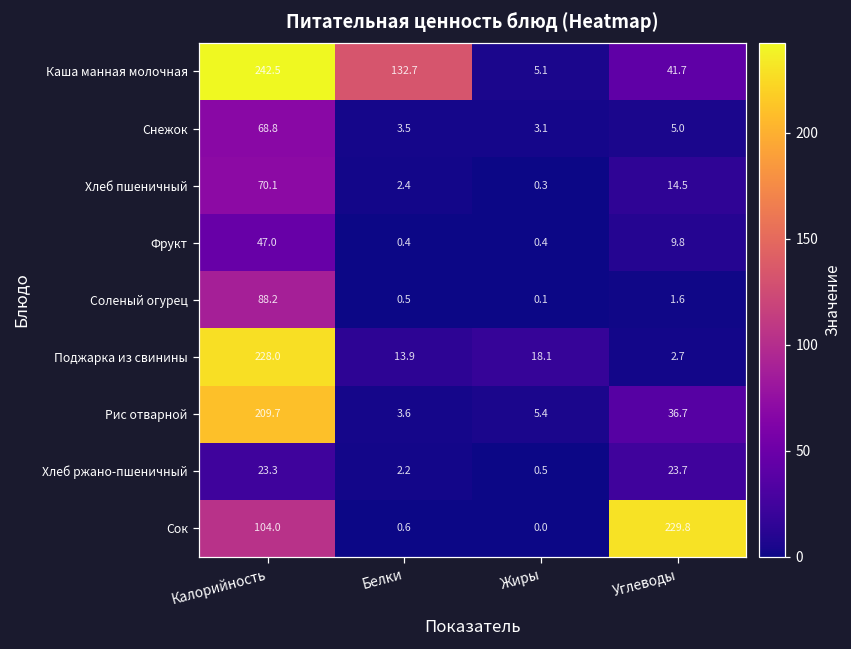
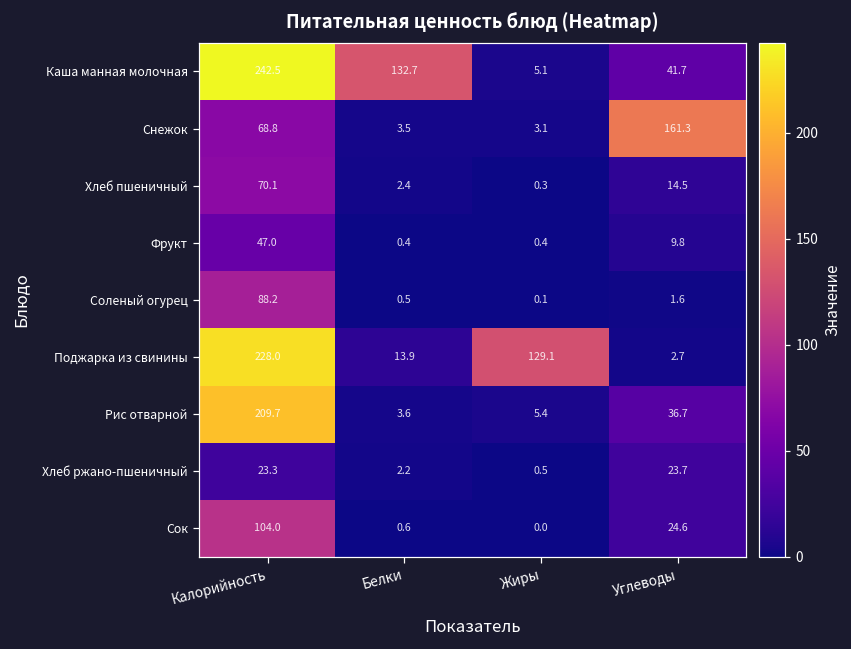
  {
    "Каша манная молочная": {
      "Калорийность": 242.5,
      "Белки": 132.7,
      "Жиры": 5.1,
      "Углеводы": 41.7
    },
    "Снежок": {
      "Калорийность": 68.8,
      "Белки": 3.5,
      "Жиры": 3.1,
-     "Углеводы": 5.0
+     "Углеводы": 161.3
    },
    "Хлеб пшеничный": {
      "Калорийность": 70.1,
      "Белки": 2.4,
      "Жиры": 0.3,
      "Углеводы": 14.5
    },
    "Фрукт": {
      "Калорийность": 47.0,
      "Белки": 0.4,
      "Жиры": 0.4,
      "Углеводы": 9.8
    },
    "Соленый огурец": {
      "Калорийность": 88.2,
      "Белки": 0.5,
      "Жиры": 0.1,
      "Углеводы": 1.6
    },
    "Поджарка из свинины": {
      "Калорийность": 228.0,
      "Белки": 13.9,
-     "Жиры": 18.1,
+     "Жиры": 129.1,
      "Углеводы": 2.7
    },
    "Рис отварной": {
      "Калорийность": 209.7,
      "Белки": 3.6,
      "Жиры": 5.4,
      "Углеводы": 36.7
    },
    "Хлеб ржано-пшеничный": {
      "Калорийность": 23.3,
      "Белки": 2.2,
      "Жиры": 0.5,
      "Углеводы": 23.7
    },
    "Сок": {
      "Калорийность": 104.0,
      "Белки": 0.6,
      "Жиры": 0.0,
-     "Углеводы": 229.8
+     "Углеводы": 24.6
    }
  }
